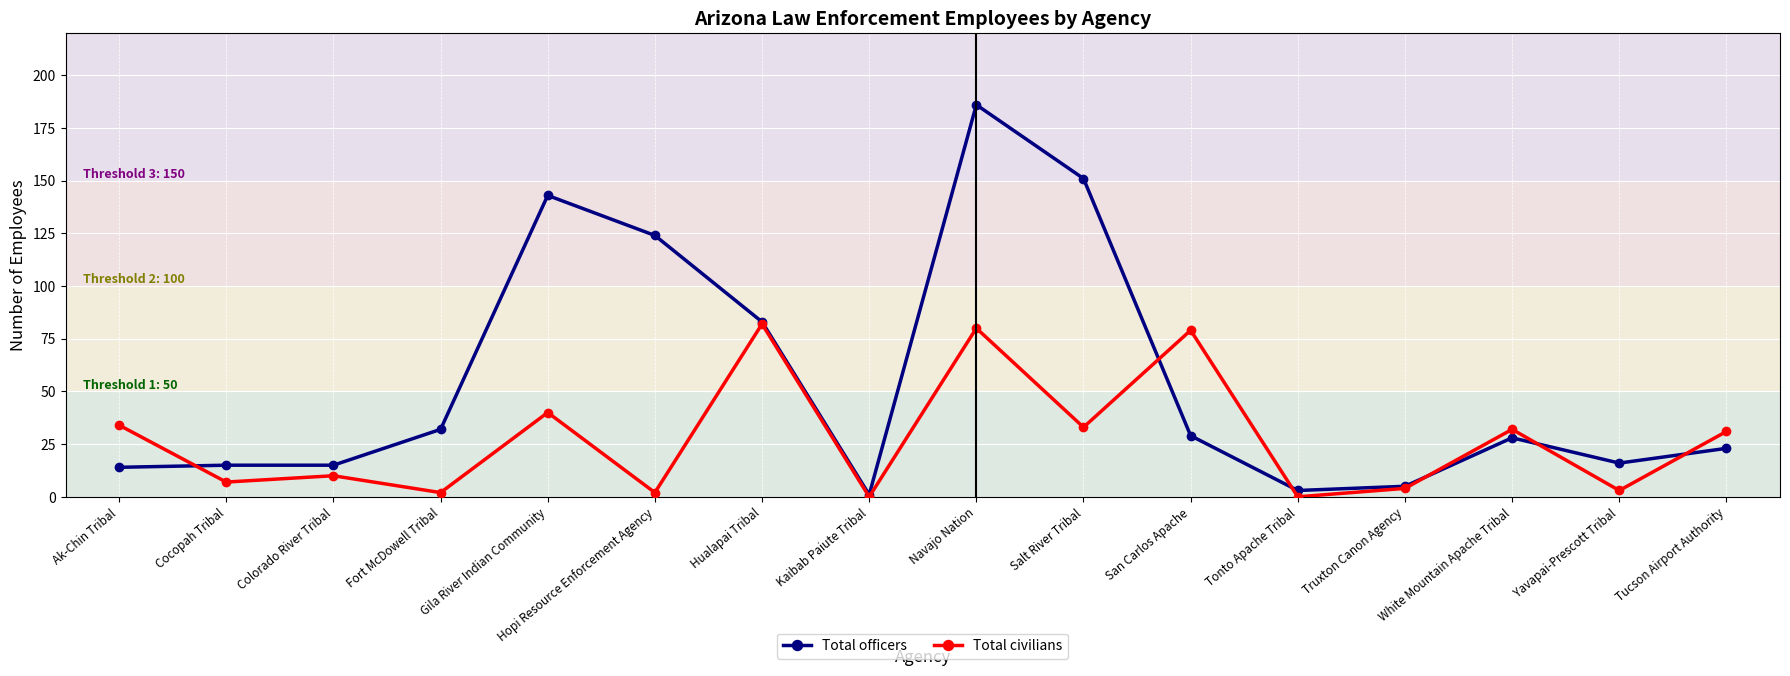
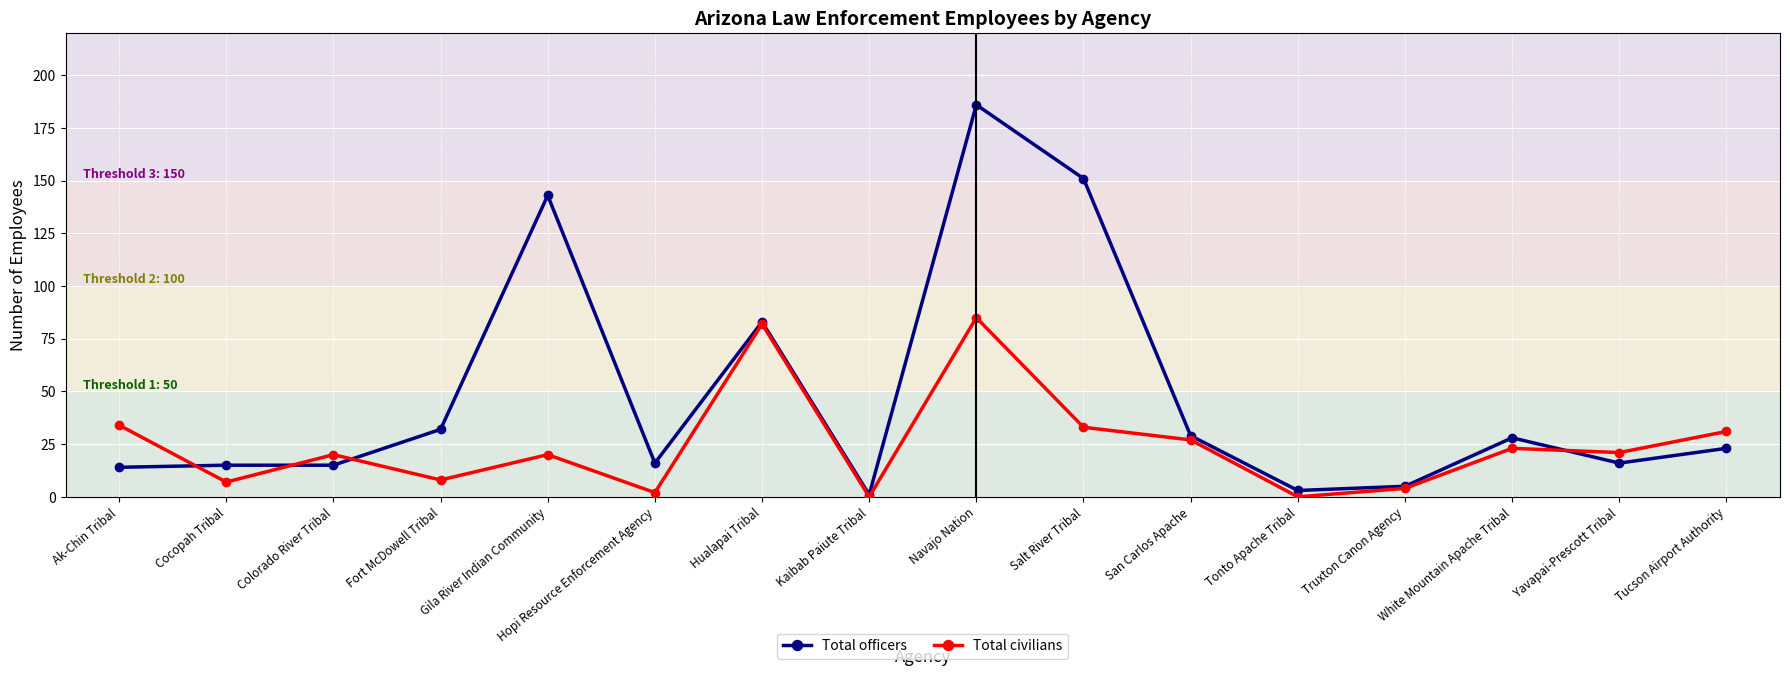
  {
    "Total officers": {
      "Ak-Chin Tribal": 14,
      "Cocopah Tribal": 15,
      "Colorado River Tribal": 15,
      "Fort McDowell Tribal": 32,
      "Gila River Indian Community": 143,
-     "Hopi Resource Enforcement Agency": 124,
+     "Hopi Resource Enforcement Agency": 16,
      "Navajo Nation": 186,
      "Salt River Tribal": 151,
      "San Carlos Apache": 29,
      "Tonto Apache Tribal": 3,
      "White Mountain Apache Tribal": 28,
      "Yavapai-Prescott Tribal": 16,
      "Tucson Airport Authority": 23
    },
    "Total civilians": {
      "Ak-Chin Tribal": 34,
      "Cocopah Tribal": 7,
-     "Colorado River Tribal": 10,
-     "Fort McDowell Tribal": 2,
-     "Gila River Indian Community": 40,
+     "Colorado River Tribal": 20,
+     "Fort McDowell Tribal": 8,
+     "Gila River Indian Community": 20,
      "Hopi Resource Enforcement Agency": 2,
-     "Navajo Nation": 80,
+     "Navajo Nation": 85,
      "Salt River Tribal": 33,
-     "San Carlos Apache": 79,
+     "San Carlos Apache": 27,
      "Tonto Apache Tribal": 0,
-     "White Mountain Apache Tribal": 32,
-     "Yavapai-Prescott Tribal": 3,
+     "White Mountain Apache Tribal": 23,
+     "Yavapai-Prescott Tribal": 21,
      "Tucson Airport Authority": 31
    }
  }
